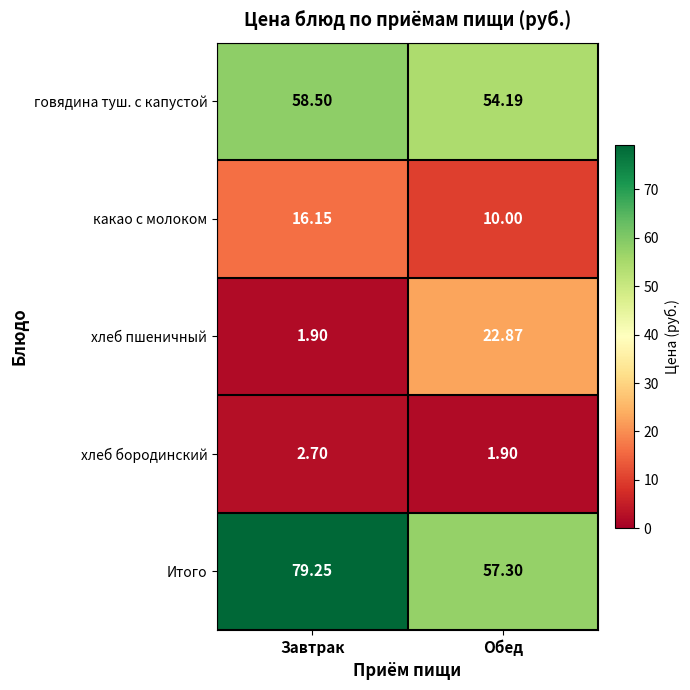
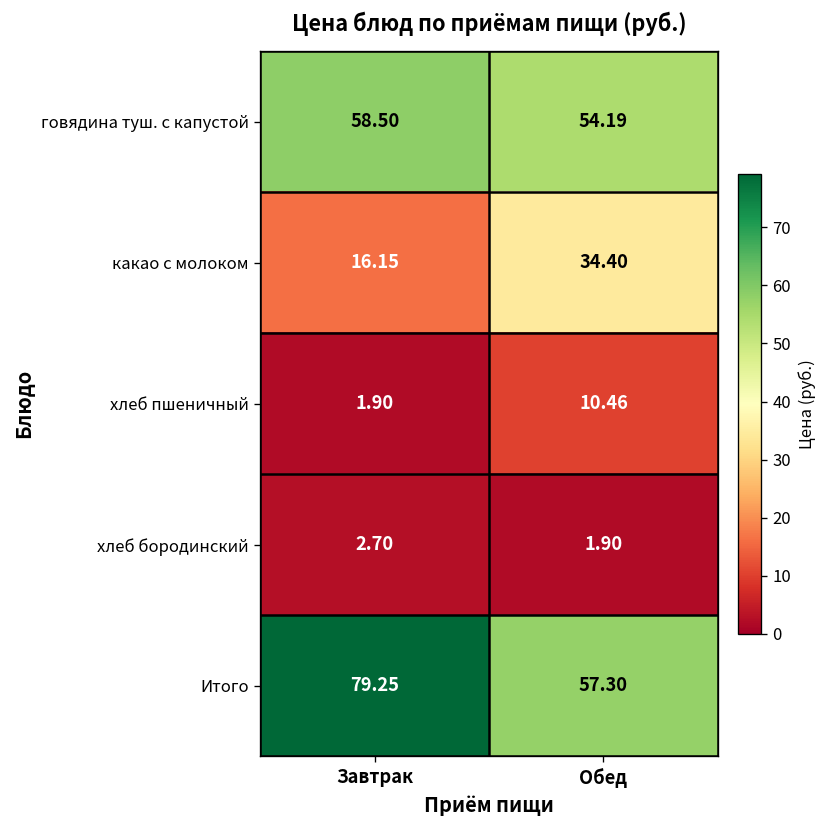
  {
    "говядина туш. с капустой": {
      "Завтрак": 58.50,
      "Обед": 54.19
    },
    "какао с молоком": {
      "Завтрак": 16.15,
-     "Обед": 10.00
+     "Обед": 34.40
    },
    "хлеб пшеничный": {
      "Завтрак": 1.90,
-     "Обед": 22.87
+     "Обед": 10.46
    },
    "хлеб бородинский": {
      "Завтрак": 2.70,
      "Обед": 1.90
    },
    "Итого": {
      "Завтрак": 79.25,
      "Обед": 57.30
    }
  }
